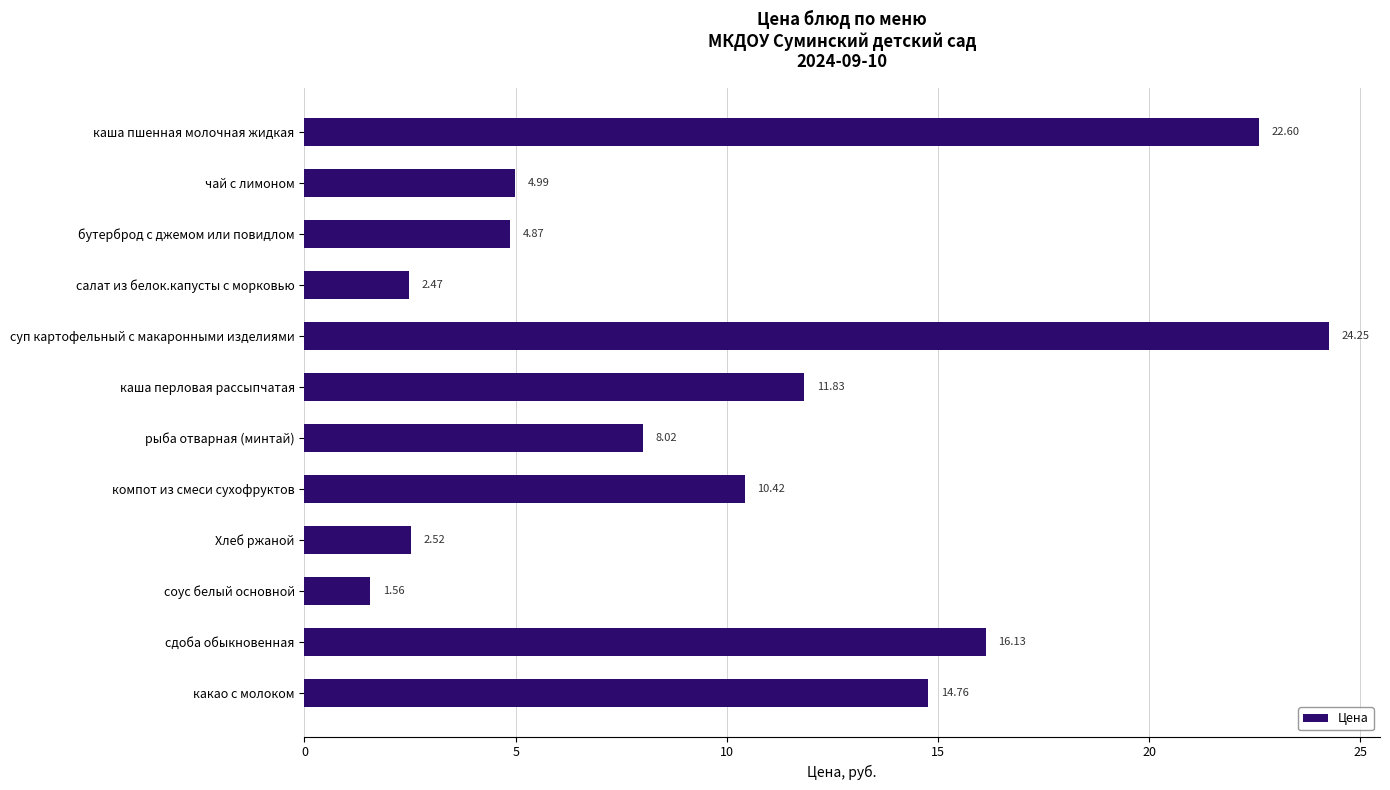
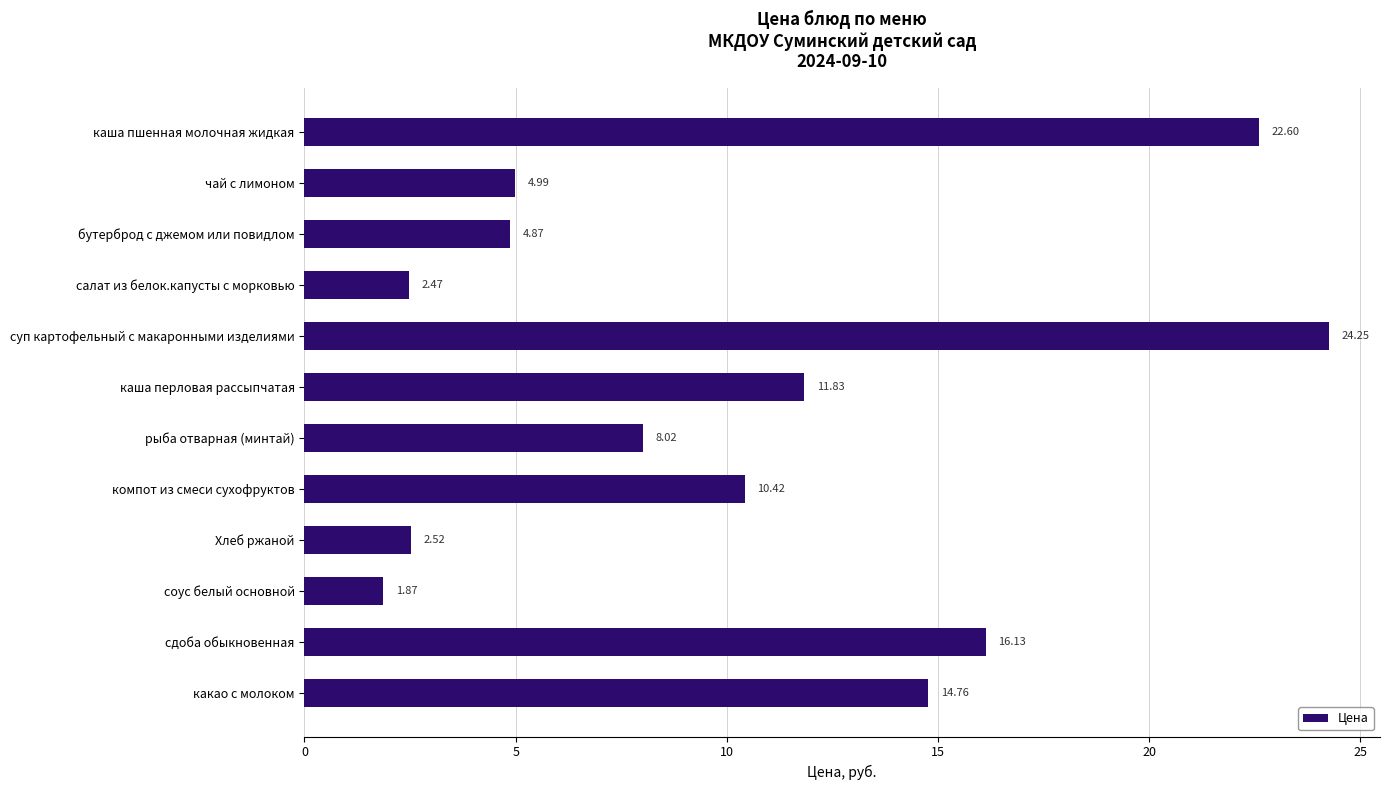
  {
    "каша пшенная молочная жидкая": 22.60,
    "чай с лимоном": 4.99,
    "бутерброд с джемом или повидлом": 4.87,
    "салат из белок.капусты с морковью": 2.47,
    "суп картофельный с макаронными изделиями": 24.25,
    "каша перловая рассыпчатая": 11.83,
    "рыба отварная (минтай)": 8.02,
    "компот из смеси сухофруктов": 10.42,
    "Хлеб ржаной": 2.52,
-   "соус белый основной": 1.56,
+   "соус белый основной": 1.87,
    "сдоба обыкновенная": 16.13,
    "какао с молоком": 14.76
  }
